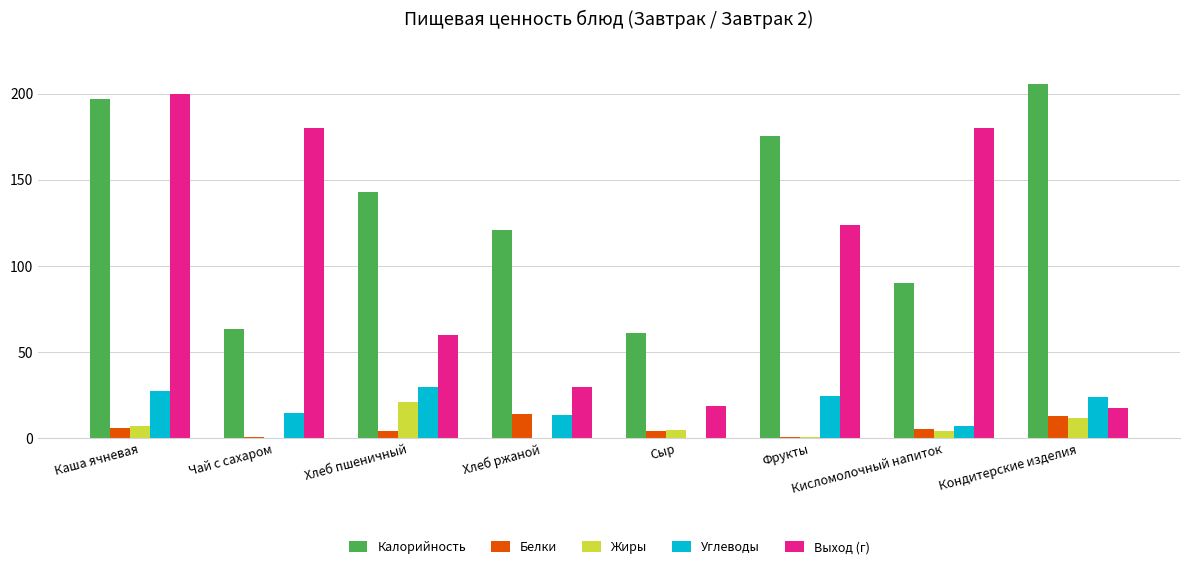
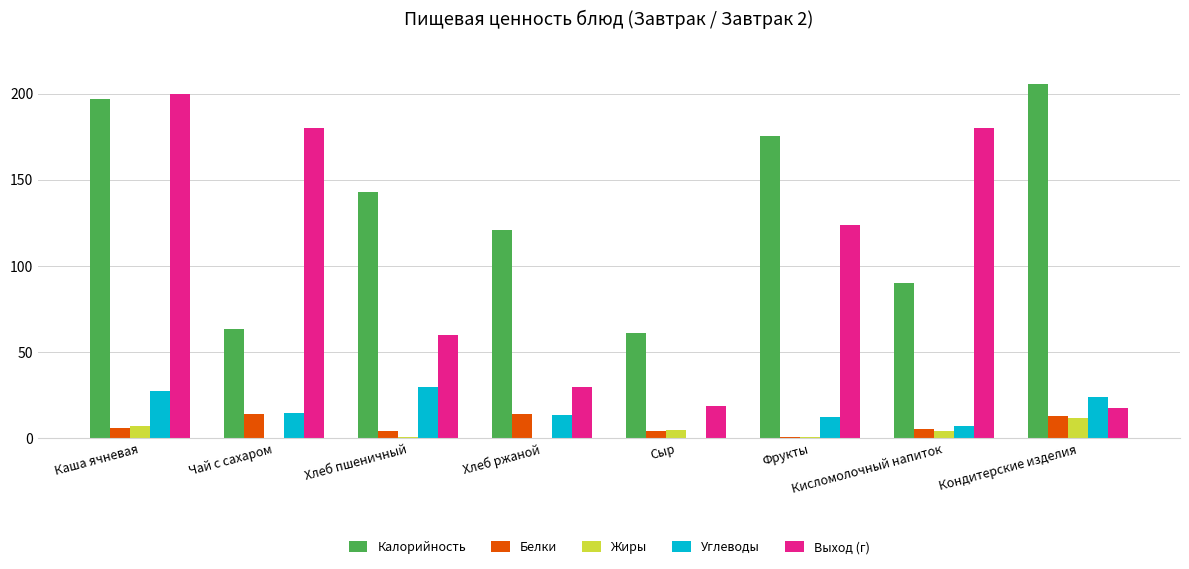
  {
    "Калорийность": {
      "Каша ячневая": 197,
      "Чай с сахаром": 64,
      "Хлеб пшеничный": 143,
      "Хлеб ржаной": 121,
      "Сыр": 61,
      "Фрукты": 175,
      "Кисломолочный напиток": 90,
      "Кондитерские изделия": 206
    },
    "Белки": {
      "Каша ячневая": 6,
-     "Чай с сахаром": 1,
+     "Чай с сахаром": 14,
      "Хлеб пшеничный": 5,
      "Хлеб ржаной": 14,
      "Сыр": 4,
      "Кисломолочный напиток": 5,
      "Кондитерские изделия": 13
    },
    "Жиры": {
      "Каша ячневая": 7,
-     "Хлеб пшеничный": 21,
+     "Хлеб пшеничный": 1,
      "Сыр": 5,
      "Кисломолочный напиток": 5,
      "Кондитерские изделия": 12
    },
    "Углеводы": {
      "Каша ячневая": 27,
      "Чай с сахаром": 15,
      "Хлеб пшеничный": 30,
      "Хлеб ржаной": 13,
-     "Фрукты": 24,
+     "Фрукты": 12,
      "Кисломолочный напиток": 7,
      "Кондитерские изделия": 24
    },
    "Выход (г)": {
      "Каша ячневая": 200,
      "Чай с сахаром": 180,
      "Хлеб пшеничный": 60,
      "Хлеб ржаной": 30,
      "Сыр": 19,
      "Фрукты": 124,
      "Кисломолочный напиток": 180,
      "Кондитерские изделия": 18
    }
  }
